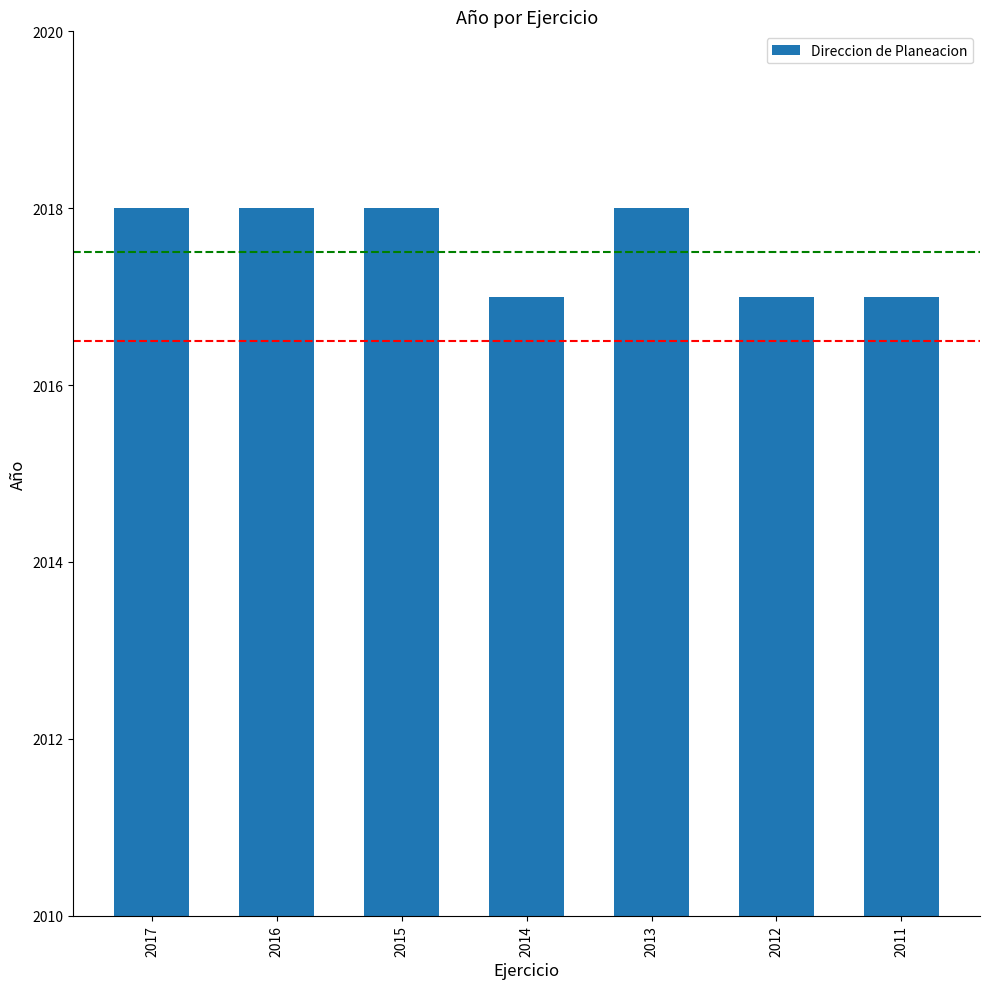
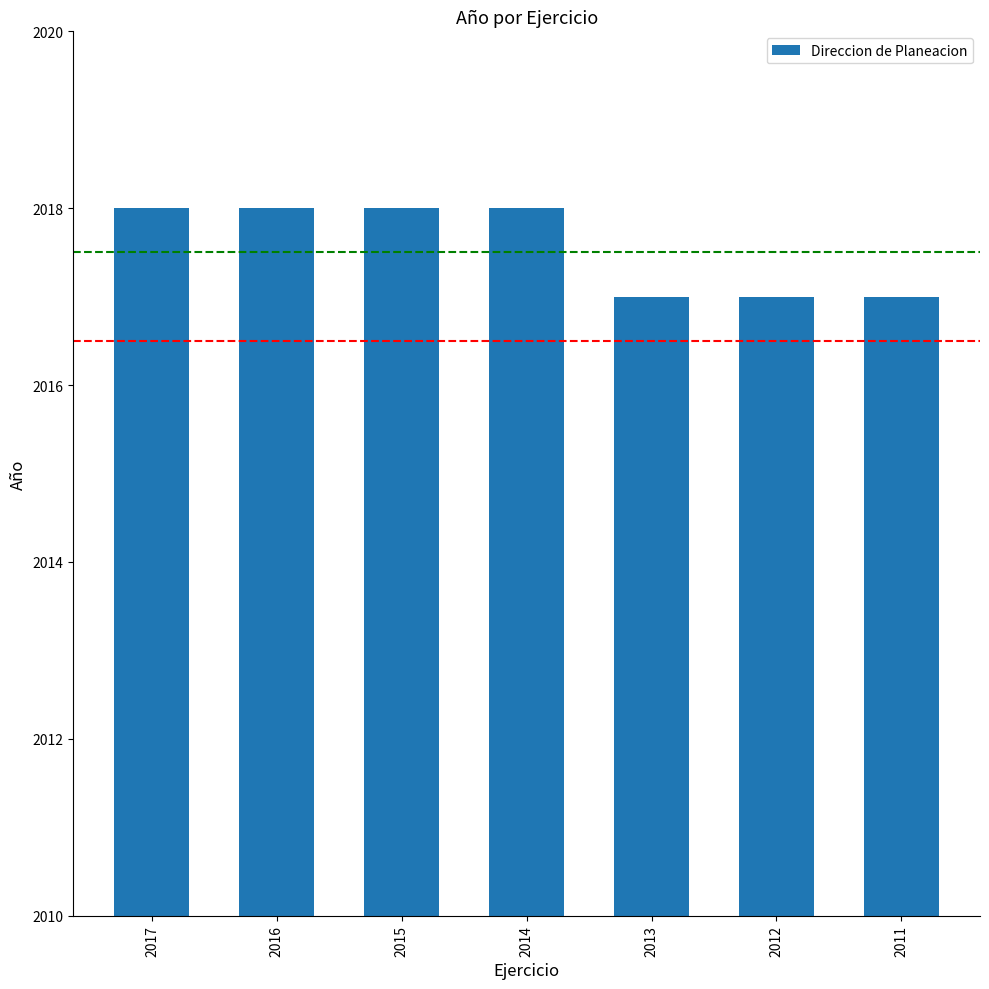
  {
    "2017": 2018,
    "2016": 2018,
    "2015": 2018,
-   "2014": 2017,
-   "2013": 2018,
+   "2014": 2018,
+   "2013": 2017,
    "2012": 2017,
    "2011": 2017
  }
